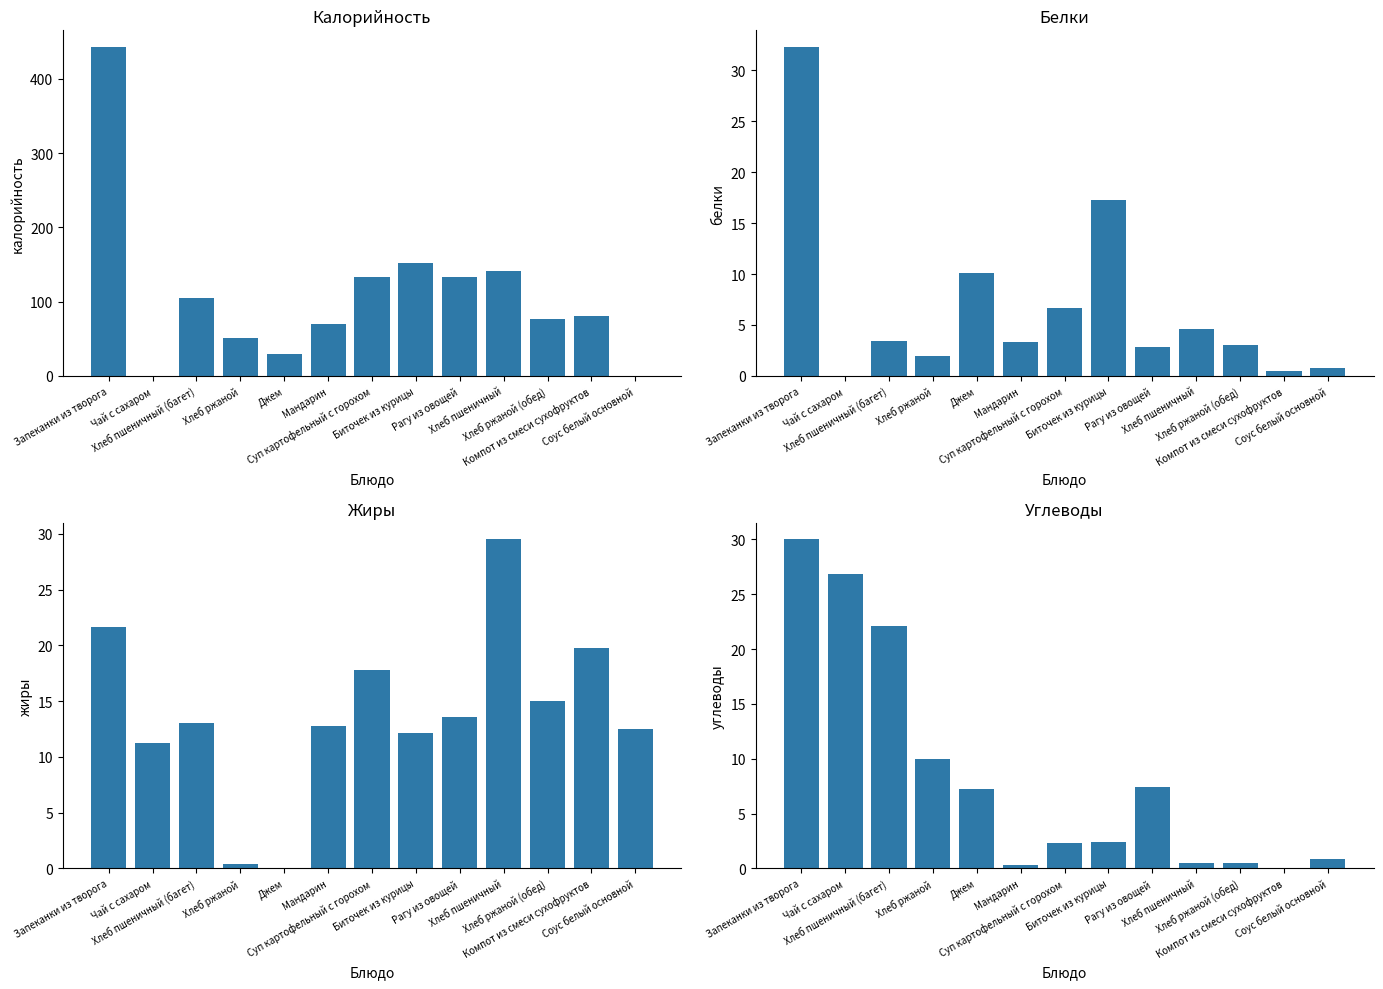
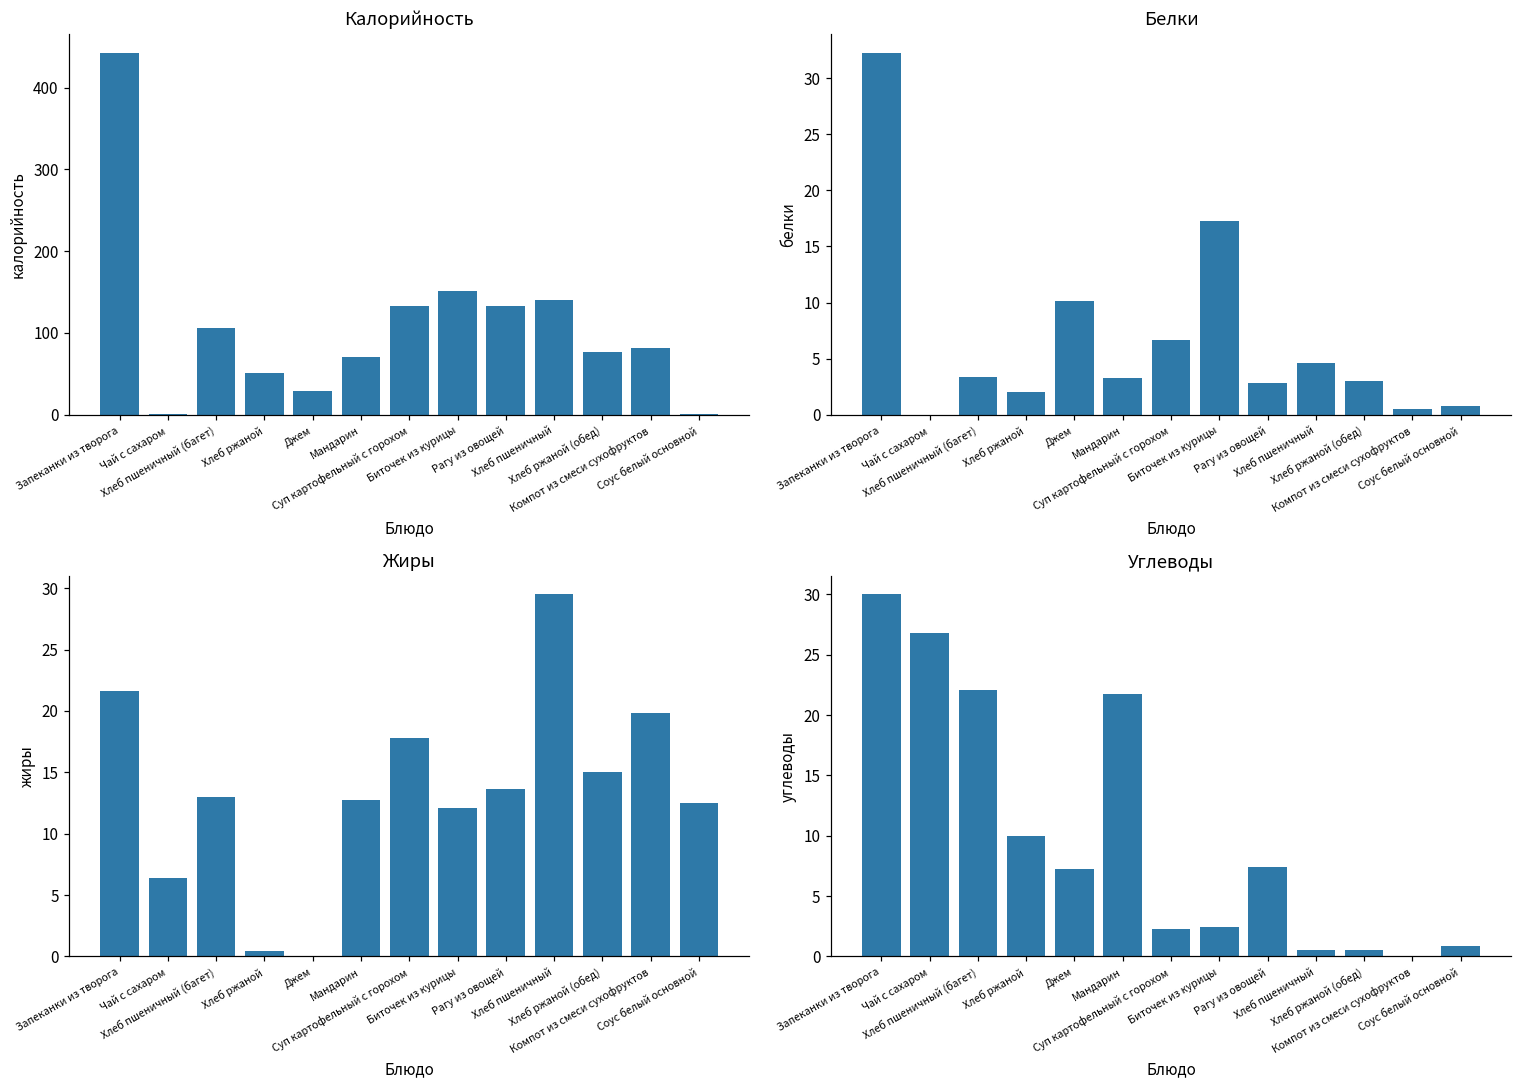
  {
    "Калорийность": {
      "Запеканки из творога": 440,
      "Хлеб пшеничный (багет)": 110,
      "Хлеб ржаной": 50,
      "Джем": 30,
      "Мандарин": 70,
      "Суп картофельный с горохом": 130,
      "Биточек из курицы": 150,
      "Рагу из овощей": 130,
      "Хлеб пшеничный": 140,
      "Хлеб ржаной (обед)": 80,
      "Компот из смеси сухофруктов": 80
    },
    "Белки": {
      "Запеканки из творога": 32.3,
      "Чай с сахаром": 0.0,
      "Хлеб пшеничный (багет)": 3.4,
      "Хлеб ржаной": 2.0,
      "Джем": 10.1,
      "Мандарин": 3.3,
      "Суп картофельный с горохом": 6.7,
      "Биточек из курицы": 17.3,
      "Рагу из овощей": 2.8,
      "Хлеб пшеничный": 4.6,
      "Хлеб ржаной (обед)": 3.0,
      "Компот из смеси сухофруктов": 0.5,
      "Соус белый основной": 0.8
    },
    "Жиры": {
      "Запеканки из творога": 21.6,
-     "Чай с сахаром": 11.2,
+     "Чай с сахаром": 6.4,
      "Хлеб пшеничный (багет)": 13.0,
      "Хлеб ржаной": 0.4,
      "Джем": 0.0,
      "Мандарин": 12.8,
      "Суп картофельный с горохом": 17.8,
      "Биточек из курицы": 12.1,
      "Рагу из овощей": 13.6,
      "Хлеб пшеничный": 29.5,
      "Хлеб ржаной (обед)": 15.0,
      "Компот из смеси сухофруктов": 19.8,
      "Соус белый основной": 12.5
    },
    "Углеводы": {
      "Запеканки из творога": 30.0,
      "Чай с сахаром": 26.8,
      "Хлеб пшеничный (багет)": 22.1,
      "Хлеб ржаной": 10.0,
      "Джем": 7.2,
-     "Мандарин": 0.3,
+     "Мандарин": 21.7,
      "Суп картофельный с горохом": 2.3,
      "Биточек из курицы": 2.4,
      "Рагу из овощей": 7.4,
      "Хлеб пшеничный": 0.5,
      "Хлеб ржаной (обед)": 0.5,
      "Компот из смеси сухофруктов": 0.0,
      "Соус белый основной": 0.9
    }
  }
